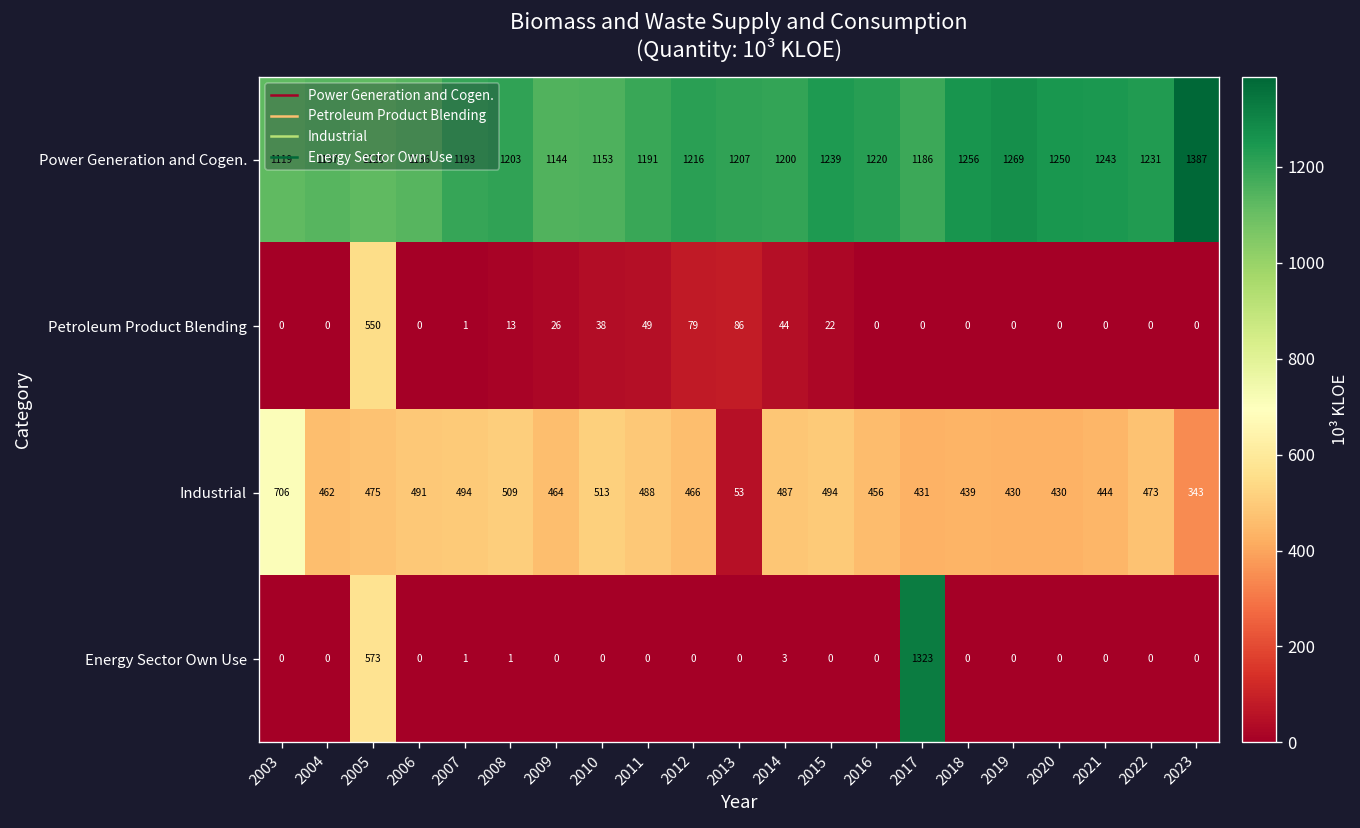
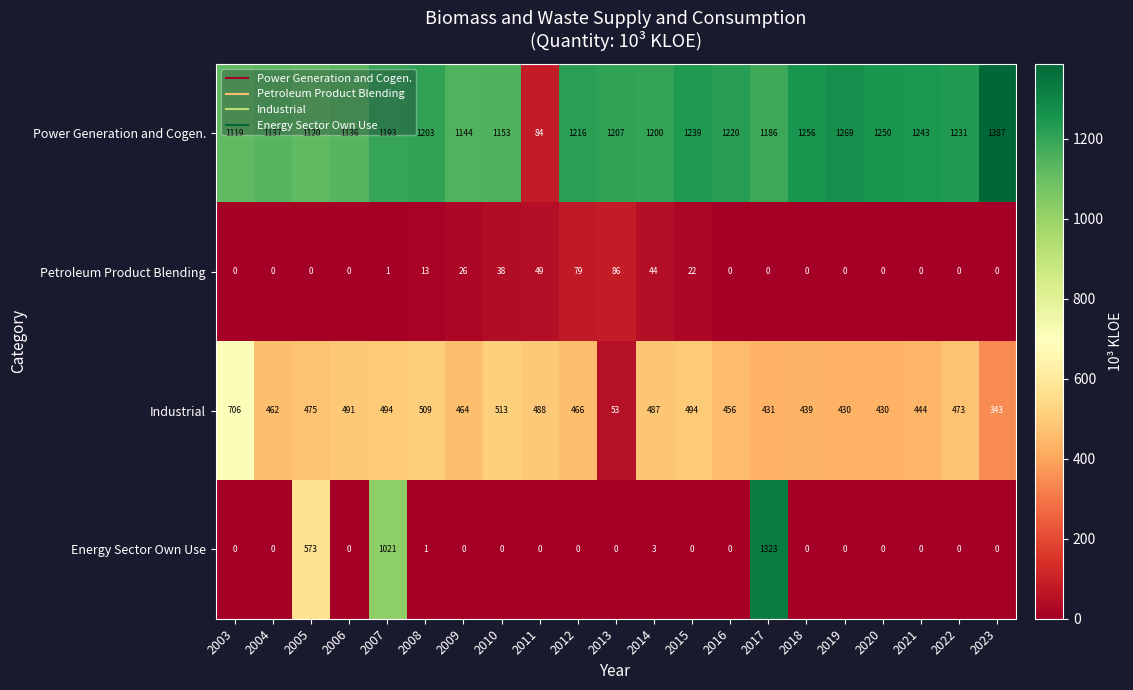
  {
    "Power Generation and Cogen.": {
      "2009": 1144,
      "2010": 1153,
-     "2011": 1191,
+     "2011": 84,
      "2012": 1216,
      "2013": 1207,
      "2014": 1200,
      "2015": 1239,
      "2016": 1220,
      "2017": 1186,
      "2018": 1256,
      "2019": 1269,
      "2020": 1250,
      "2021": 1243,
      "2022": 1231,
      "2023": 1387
    },
    "Petroleum Product Blending": {
      "2003": 0,
      "2004": 0,
-     "2005": 550,
+     "2005": 0,
      "2006": 0,
      "2007": 1,
      "2008": 13,
      "2009": 26,
      "2010": 38,
      "2011": 49,
      "2012": 79,
      "2013": 86,
      "2014": 44,
      "2015": 22,
      "2016": 0,
      "2017": 0,
      "2018": 0,
      "2019": 0,
      "2020": 0,
      "2021": 0,
      "2022": 0,
      "2023": 0
    },
    "Industrial": {
      "2003": 706,
      "2004": 462,
      "2005": 475,
      "2006": 491,
      "2007": 494,
      "2008": 509,
      "2009": 464,
      "2010": 513,
      "2011": 488,
      "2012": 466,
      "2013": 53,
      "2014": 487,
      "2015": 494,
      "2016": 456,
      "2017": 431,
      "2018": 439,
      "2019": 430,
      "2020": 430,
      "2021": 444,
      "2022": 473,
      "2023": 343
    },
    "Energy Sector Own Use": {
      "2003": 0,
      "2004": 0,
      "2005": 573,
      "2006": 0,
-     "2007": 1,
+     "2007": 1021,
      "2008": 1,
      "2009": 0,
      "2010": 0,
      "2011": 0,
      "2012": 0,
      "2013": 0,
      "2014": 3,
      "2015": 0,
      "2016": 0,
      "2017": 1323,
      "2018": 0,
      "2019": 0,
      "2020": 0,
      "2021": 0,
      "2022": 0,
      "2023": 0
    }
  }
